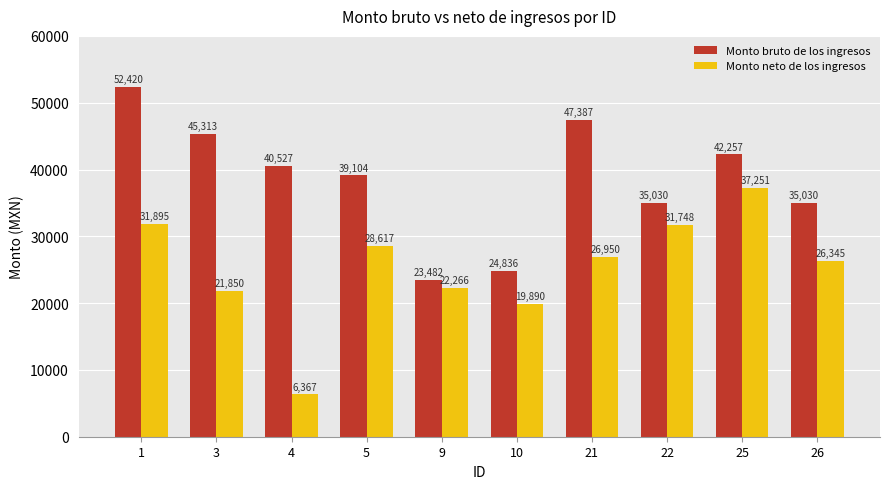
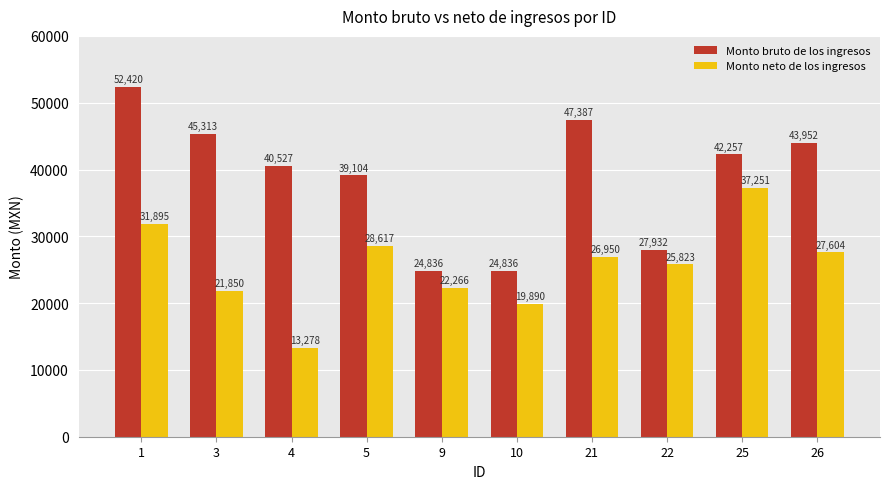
  {
    "Monto bruto de los ingresos": {
      "1": "52,420",
      "3": "45,313",
      "4": "40,527",
      "5": "39,104",
-     "9": "23,482",
+     "9": "24,836",
      "10": "24,836",
      "21": "47,387",
-     "22": "35,030",
+     "22": "27,932",
      "25": "42,257",
-     "26": "35,030"
+     "26": "43,952"
    },
    "Monto neto de los ingresos": {
      "1": "31,895",
      "3": "21,850",
-     "4": "6,367",
+     "4": "13,278",
      "5": "28,617",
      "9": "22,266",
      "10": "19,890",
      "21": "26,950",
-     "22": "31,748",
+     "22": "25,823",
      "25": "37,251",
-     "26": "26,345"
+     "26": "27,604"
    }
  }
